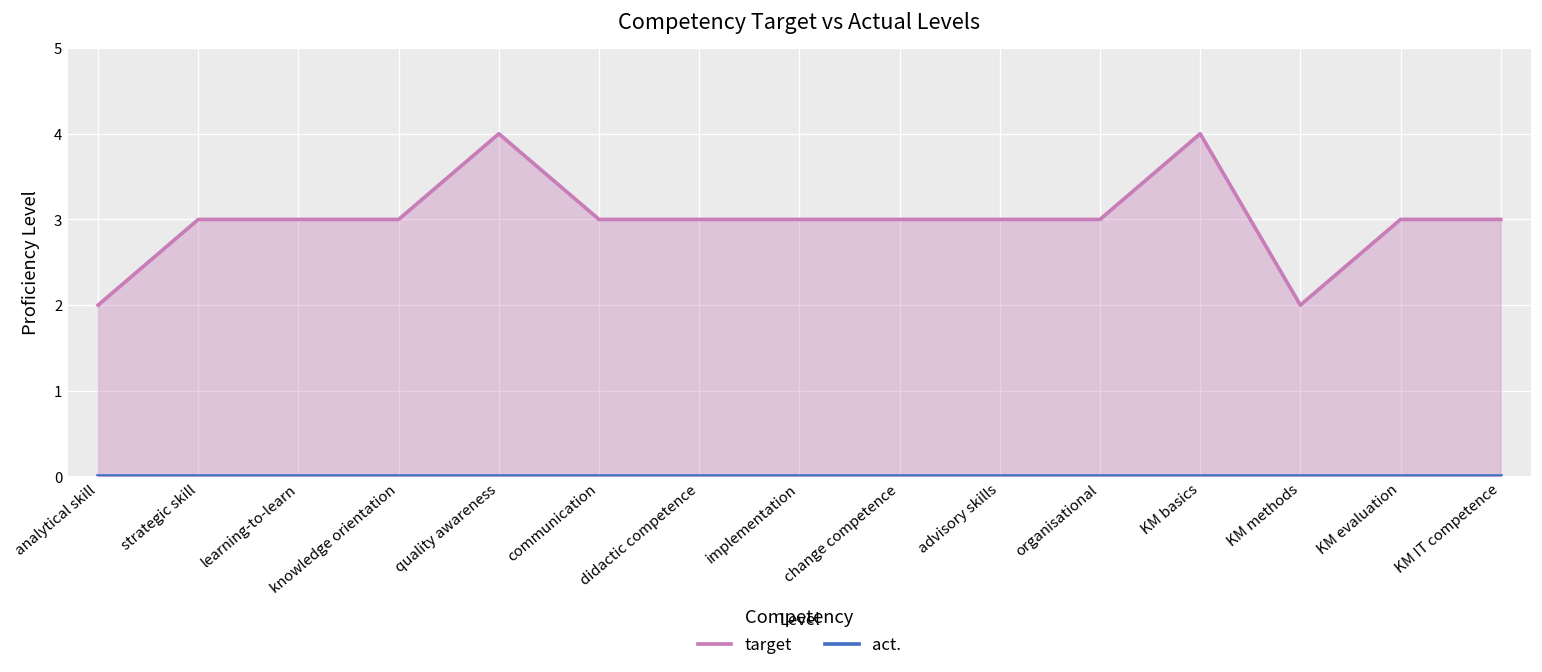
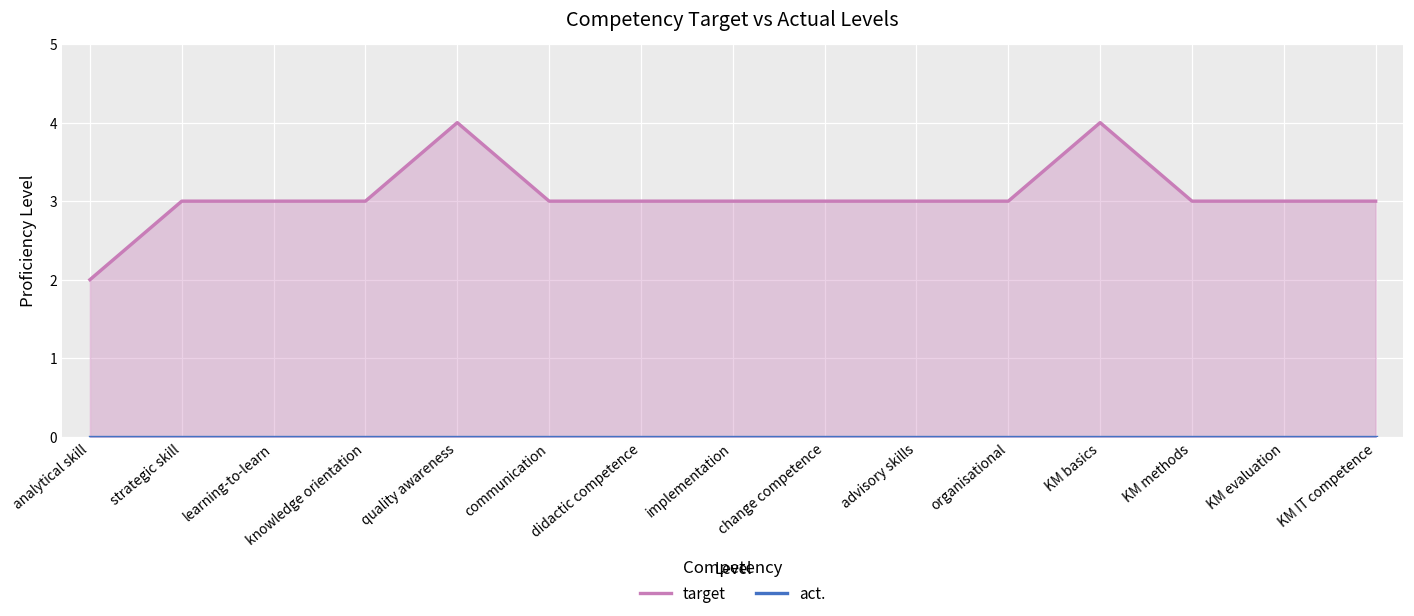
  {
    "target": {
      "analytical skill": 2,
      "strategic skill": 3,
      "learning-to-learn": 3,
      "knowledge orientation": 3,
      "quality awareness": 4,
      "communication": 3,
      "didactic competence": 3,
      "implementation": 3,
      "change competence": 3,
      "advisory skills": 3,
      "organisational": 3,
      "KM basics": 4,
-     "KM methods": 2,
+     "KM methods": 3,
      "KM evaluation": 3,
      "KM IT competence": 3
    },
    "act.": {
      "analytical skill": 0,
      "strategic skill": 0,
      "learning-to-learn": 0,
      "knowledge orientation": 0,
      "quality awareness": 0,
      "communication": 0,
      "didactic competence": 0,
      "implementation": 0,
      "change competence": 0,
      "advisory skills": 0,
      "organisational": 0,
      "KM basics": 0,
      "KM methods": 0,
      "KM evaluation": 0,
      "KM IT competence": 0
    }
  }
